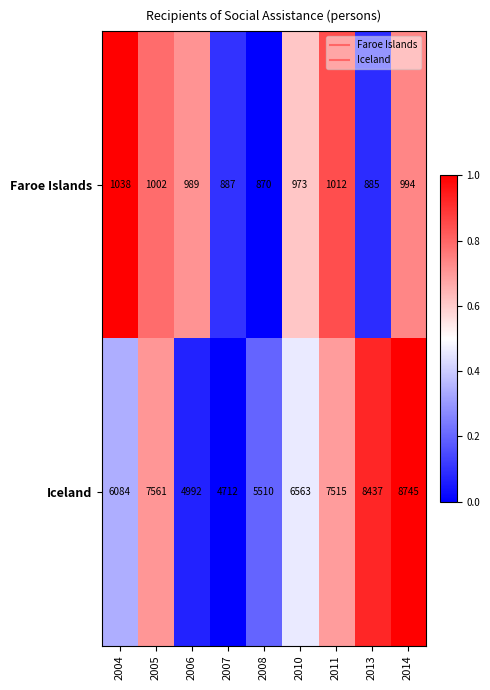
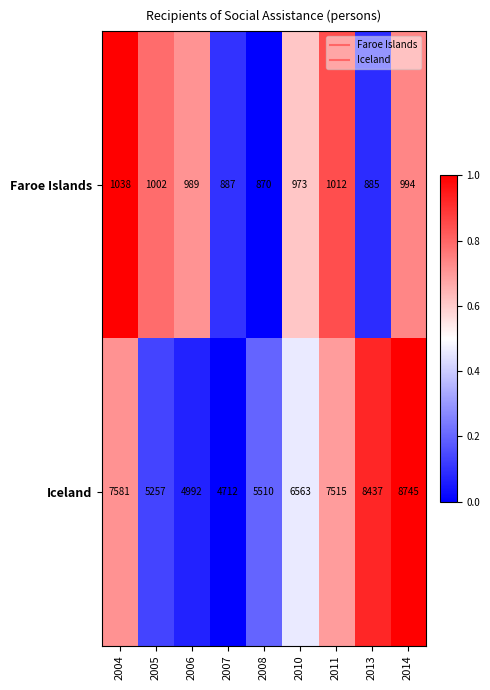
  {
    "Faroe Islands": {
      "2004": 1038,
      "2005": 1002,
      "2006": 989,
      "2007": 887,
      "2008": 870,
      "2010": 973,
      "2011": 1012,
      "2013": 885,
      "2014": 994
    },
    "Iceland": {
-     "2004": 6084,
-     "2005": 7561,
+     "2004": 7581,
+     "2005": 5257,
      "2006": 4992,
      "2007": 4712,
      "2008": 5510,
      "2010": 6563,
      "2011": 7515,
      "2013": 8437,
      "2014": 8745
    }
  }
